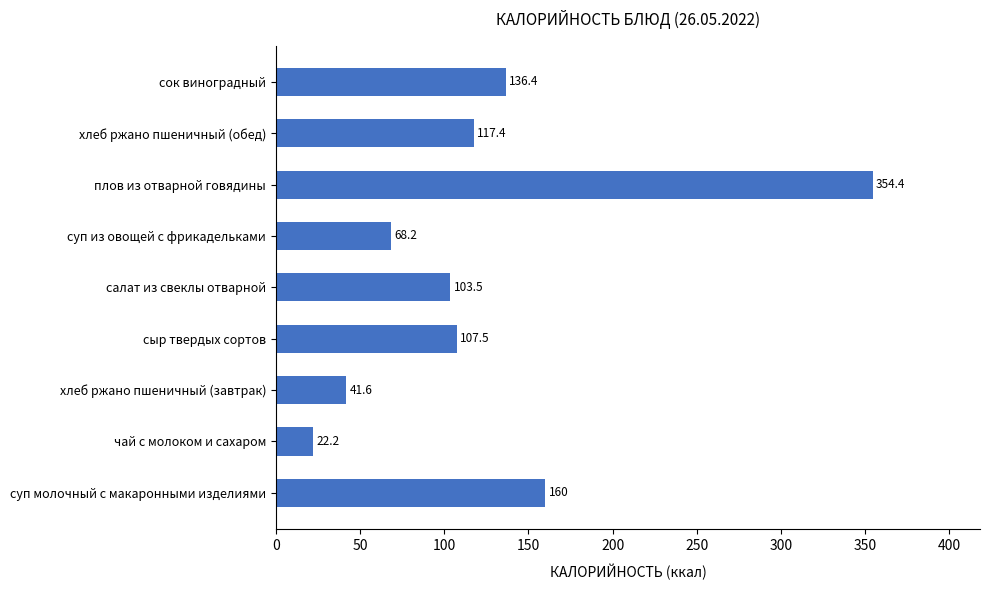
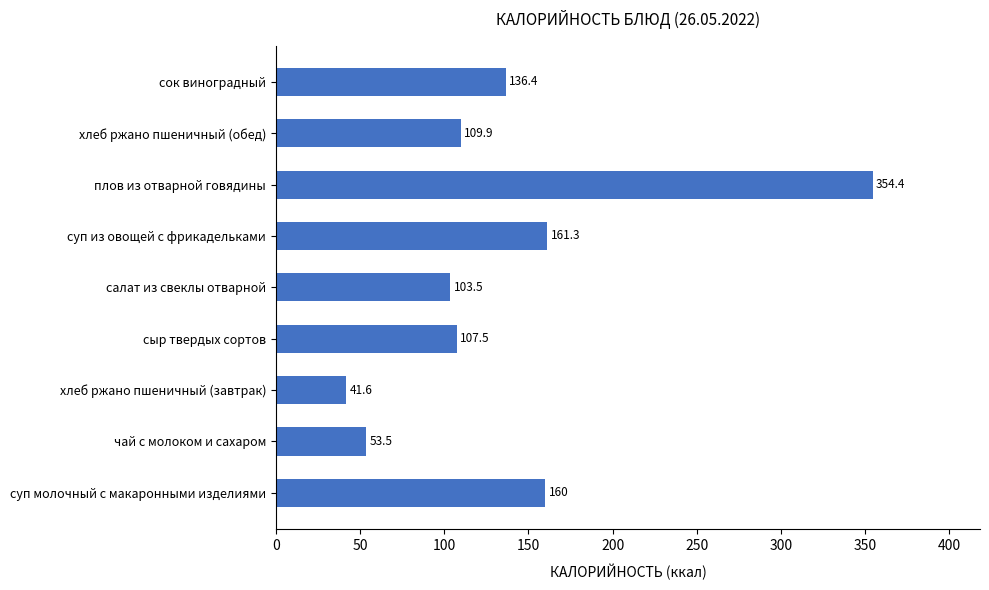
  {
    "сок виноградный": 136.4,
-   "хлеб ржано пшеничный (обед)": 117.4,
+   "хлеб ржано пшеничный (обед)": 109.9,
    "плов из отварной говядины": 354.4,
-   "суп из овощей с фрикадельками": 68.2,
+   "суп из овощей с фрикадельками": 161.3,
    "салат из свеклы отварной": 103.5,
    "сыр твердых сортов": 107.5,
    "хлеб ржано пшеничный (завтрак)": 41.6,
-   "чай с молоком и сахаром": 22.2,
+   "чай с молоком и сахаром": 53.5,
    "суп молочный с макаронными изделиями": 160
  }
